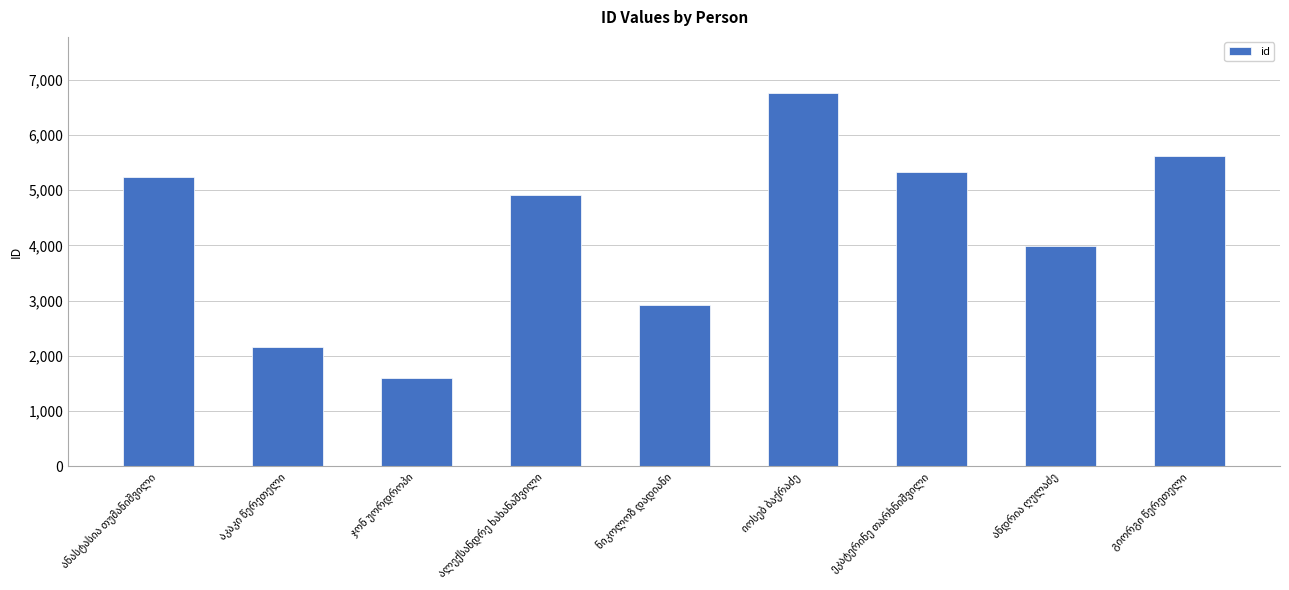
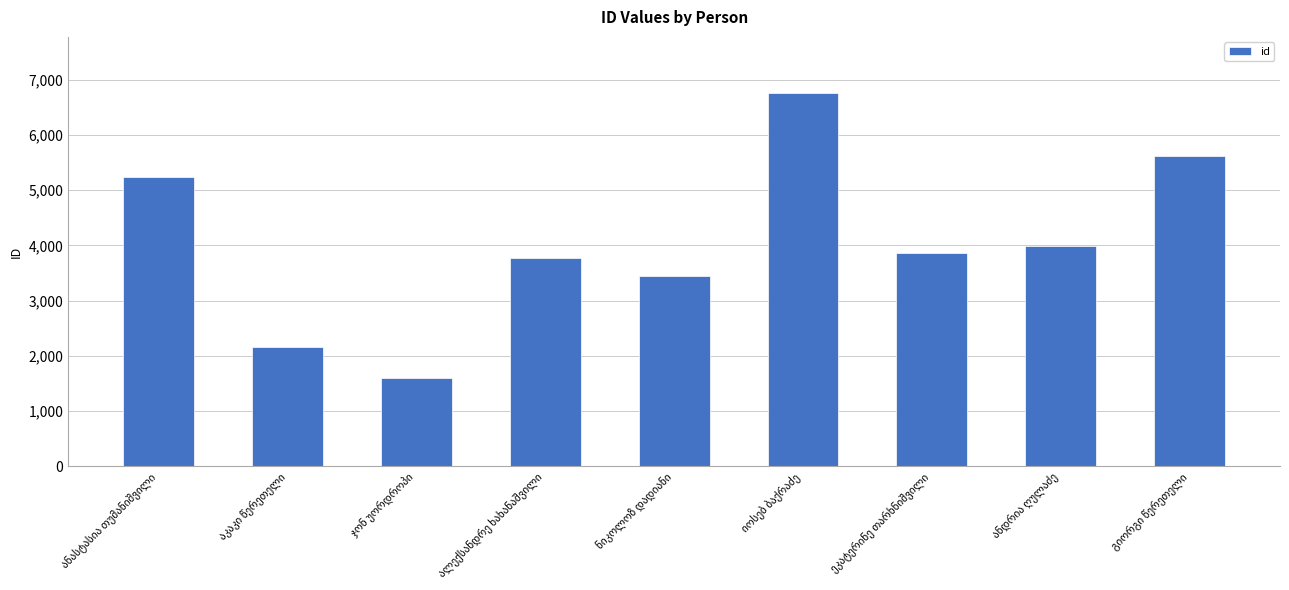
  {
    "ანასტასია თუმანიშვილი": "5,200",
    "აკაკი წერეთელი": "2,200",
    "ჯონ უორდროპი": "1,600",
-   "ალექსანდრე ხახანაშვილი": "4,900",
-   "ნიკოლოზ დადიანი": "2,900",
+   "ალექსანდრე ხახანაშვილი": "3,800",
+   "ნიკოლოზ დადიანი": "3,400",
    "იოსებ ბაქრაძე": "6,800",
-   "ეკატერინე თარხნიშვილი": "5,300",
+   "ეკატერინე თარხნიშვილი": "3,900",
    "ანდრია ღულაძე": "4,000",
    "გიორგი წერეთელი": "5,600"
  }
